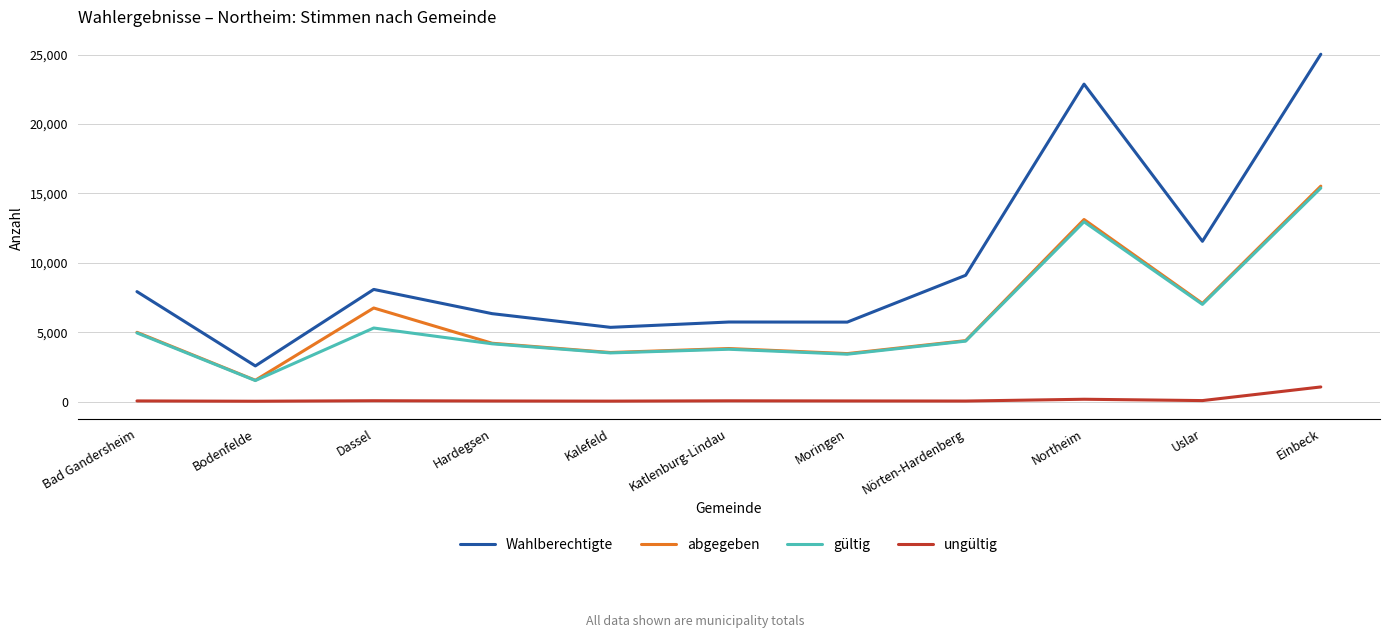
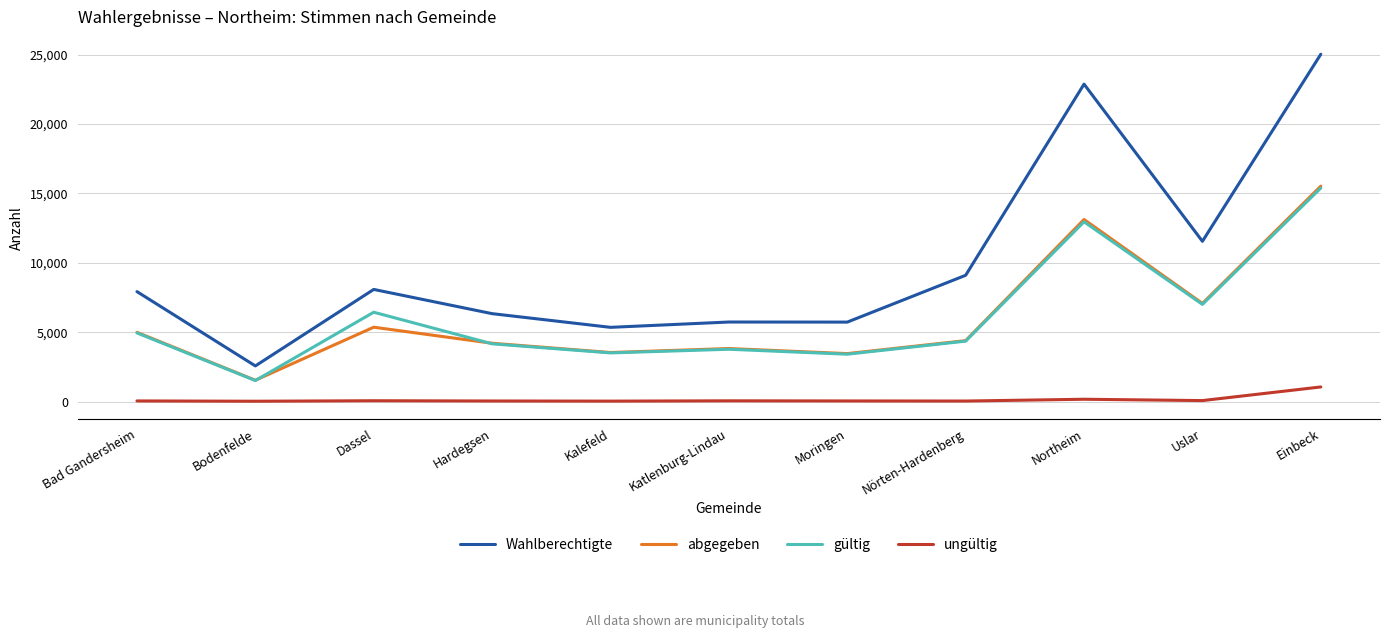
  {
    "Wahlberechtigte": {
      "Bad Gandersheim": "7,900",
      "Bodenfelde": "2,600",
      "Dassel": "8,100",
      "Hardegsen": "6,300",
      "Kalefeld": "5,300",
      "Katlenburg-Lindau": "5,700",
      "Moringen": "5,700",
      "Nörten-Hardenberg": "9,100",
      "Northeim": "22,900",
      "Uslar": "11,600",
      "Einbeck": "25,000"
    },
    "abgegeben": {
-     "Dassel": "6,700"
+     "Dassel": "5,400"
    },
    "gültig": {
-     "Dassel": "5,300"
+     "Dassel": "6,400"
    },
    "ungültig": {
      "Bad Gandersheim": "0",
      "Bodenfelde": "0",
      "Dassel": "100",
      "Hardegsen": "0",
      "Kalefeld": "0",
      "Katlenburg-Lindau": "100",
      "Moringen": "0",
      "Nörten-Hardenberg": "0",
      "Northeim": "200",
      "Uslar": "100",
      "Einbeck": "1,100"
    }
  }
